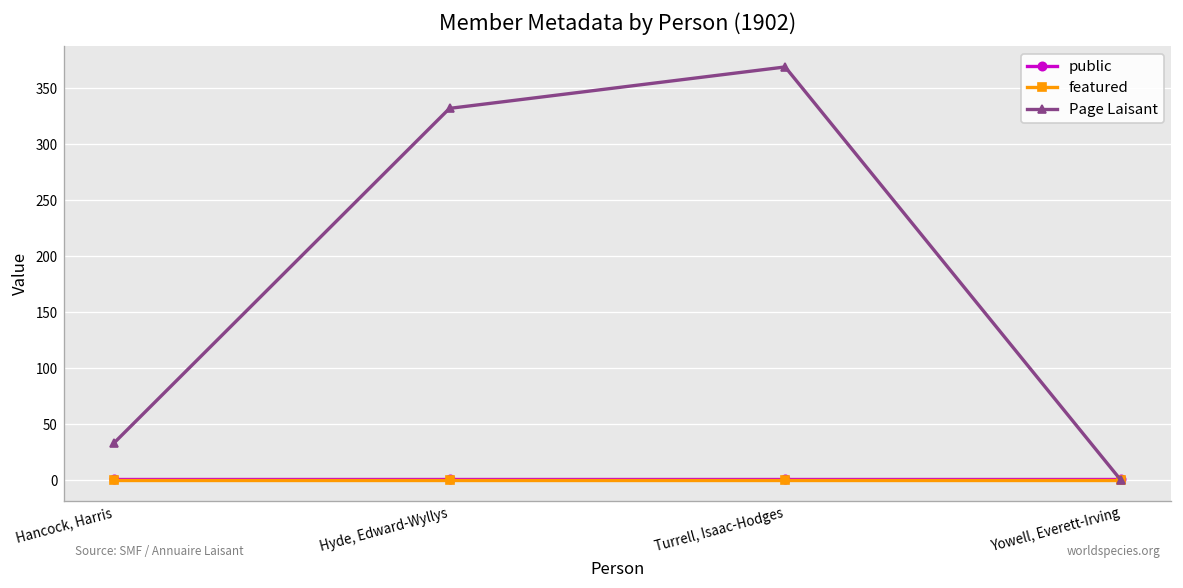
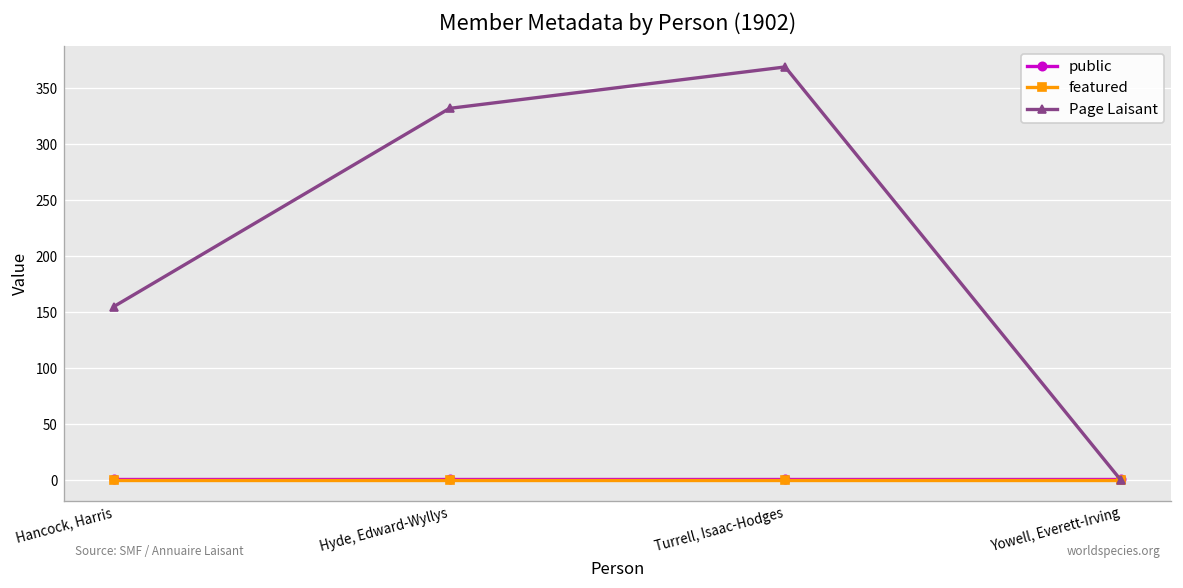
  {
    "Page Laisant": {
-     "Hancock, Harris": 30,
+     "Hancock, Harris": 160,
      "Hyde, Edward-Wyllys": 330,
      "Turrell, Isaac-Hodges": 370
    }
  }
